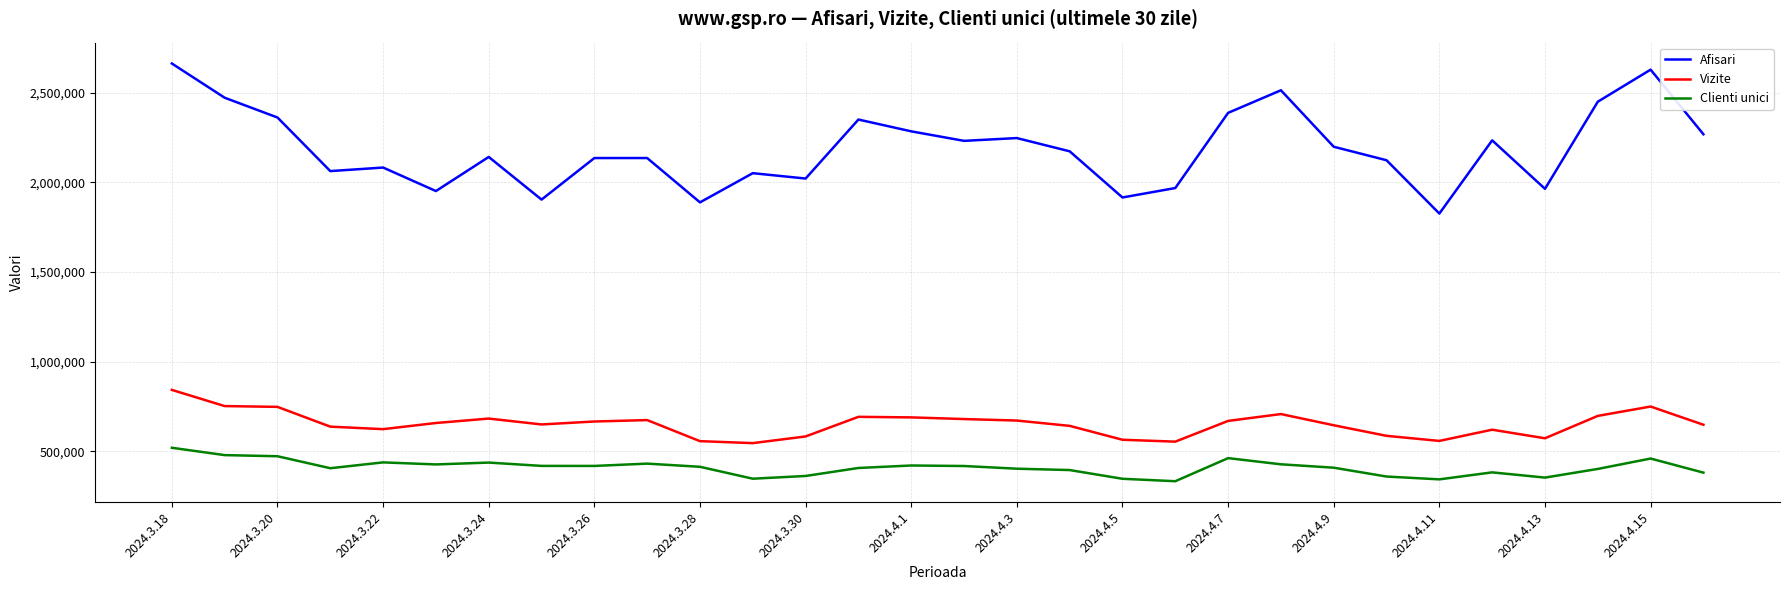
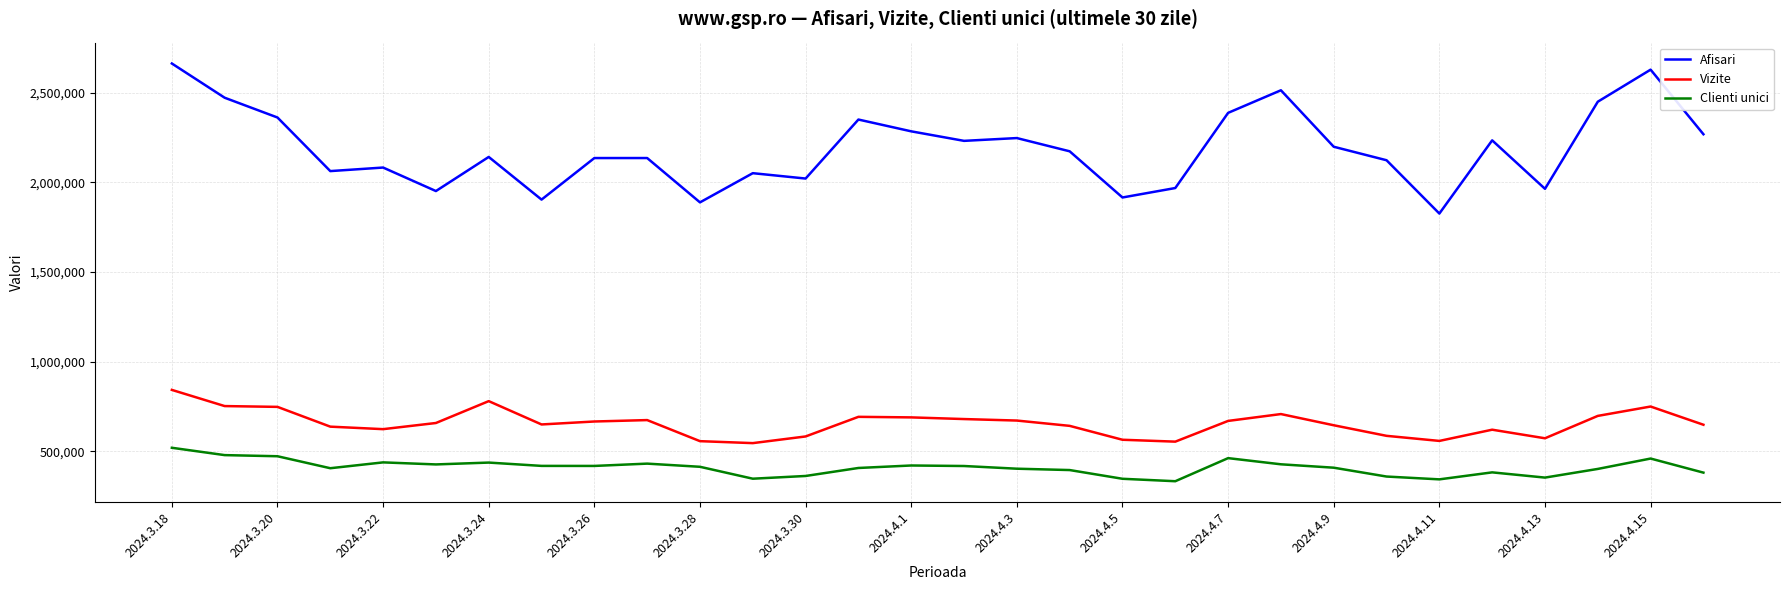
  {
    "Afisari": {
      "2024.3.18": "2,660,000",
      "2024.3.20": "2,360,000",
      "2024.3.22": "2,080,000",
      "2024.3.24": "2,140,000",
      "2024.3.26": "2,140,000",
      "2024.3.28": "1,890,000",
      "2024.3.30": "2,020,000",
      "2024.4.1": "2,280,000",
      "2024.4.3": "2,250,000",
      "2024.4.5": "1,920,000",
      "2024.4.7": "2,390,000",
      "2024.4.9": "2,200,000",
      "2024.4.11": "1,830,000",
      "2024.4.13": "1,960,000",
      "2024.4.15": "2,630,000"
    },
    "Vizite": {
      "2024.3.18": "840,000",
      "2024.3.20": "750,000",
      "2024.3.22": "620,000",
-     "2024.3.24": "680,000",
+     "2024.3.24": "780,000",
      "2024.3.26": "670,000",
      "2024.3.28": "560,000",
      "2024.3.30": "580,000",
      "2024.4.1": "690,000",
      "2024.4.3": "670,000",
      "2024.4.5": "570,000",
      "2024.4.7": "670,000",
      "2024.4.9": "650,000",
      "2024.4.11": "560,000",
      "2024.4.13": "570,000",
      "2024.4.15": "750,000"
    },
    "Clienti unici": {
      "2024.3.18": "520,000",
      "2024.3.20": "470,000",
      "2024.3.22": "440,000",
      "2024.3.24": "440,000",
      "2024.3.26": "420,000",
      "2024.3.28": "410,000",
      "2024.3.30": "360,000",
      "2024.4.1": "420,000",
      "2024.4.3": "400,000",
      "2024.4.5": "350,000",
      "2024.4.7": "460,000",
      "2024.4.9": "410,000",
      "2024.4.11": "340,000",
      "2024.4.13": "350,000",
      "2024.4.15": "460,000"
    }
  }
